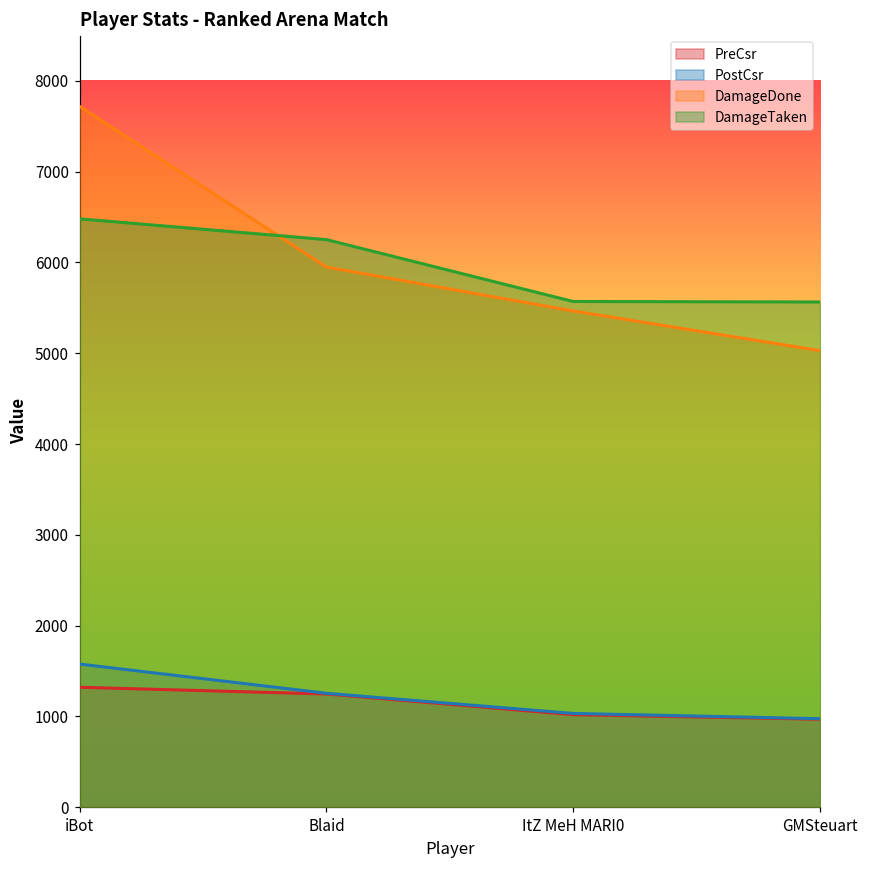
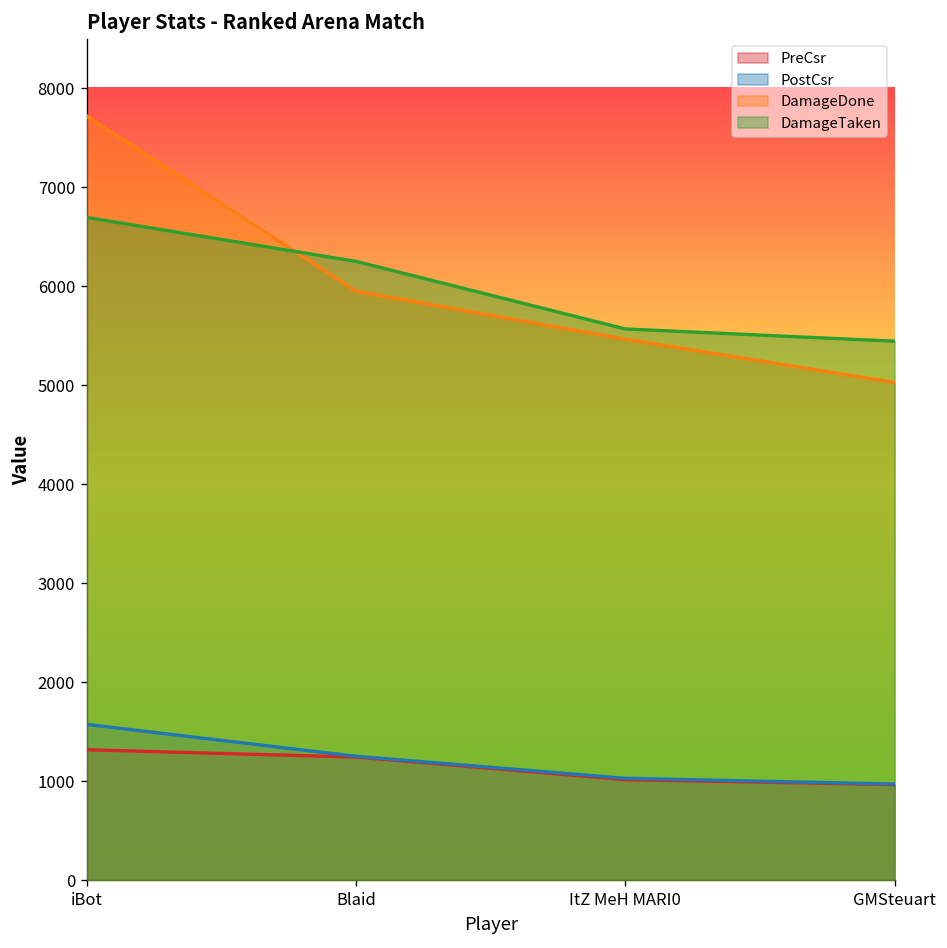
  {
    "PostCsr": {
      "iBot": 1600
    },
    "DamageTaken": {
-     "iBot": 6500,
+     "iBot": 6700,
      "Blaid": 6300,
      "ItZ MeH MARI0": 5600,
-     "GMSteuart": 5600
+     "GMSteuart": 5400
    }
  }
